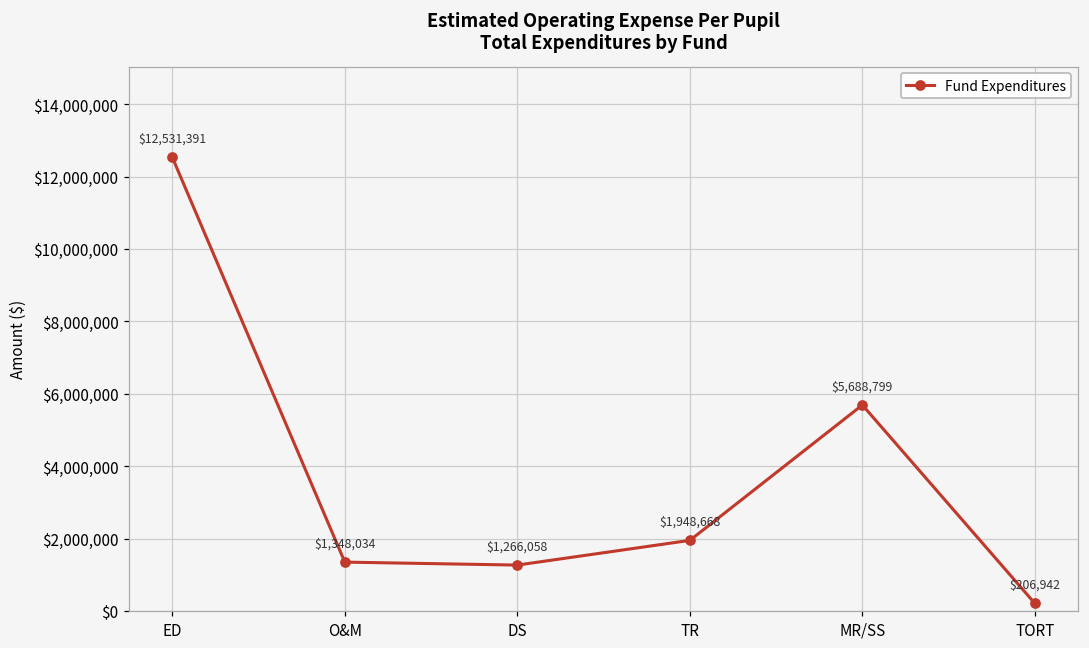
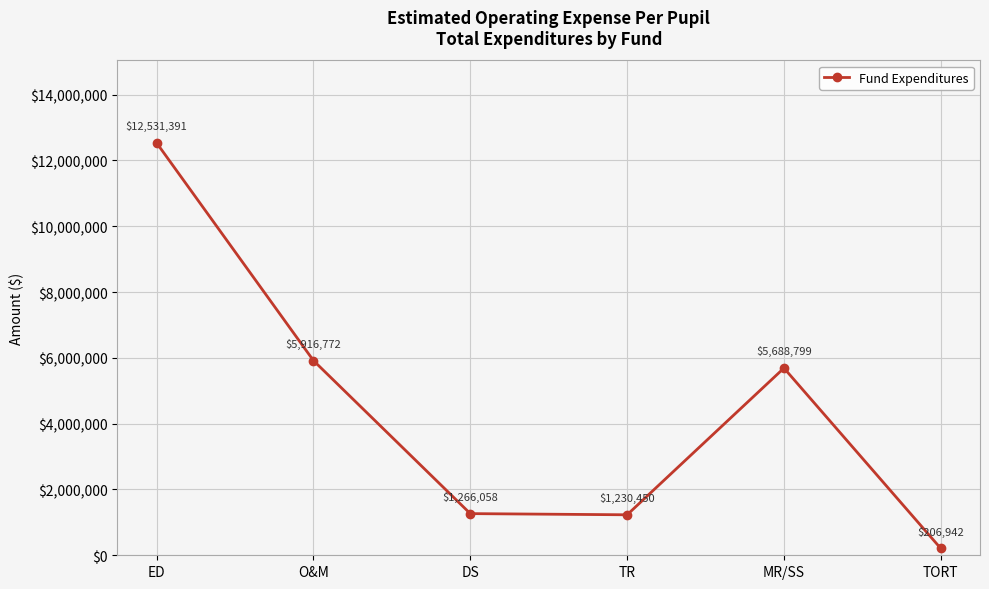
  {
    "ED": "$12,531,391",
-   "O&M": "$1,348,034",
+   "O&M": "$5,916,772",
    "DS": "$1,266,058",
-   "TR": "$1,948,668",
+   "TR": "$1,230,450",
    "MR/SS": "$5,688,799",
    "TORT": "$206,942"
  }
